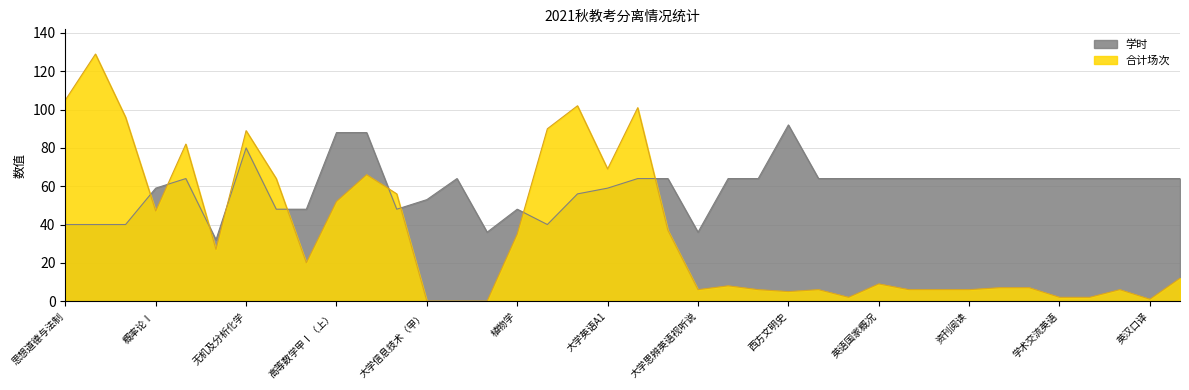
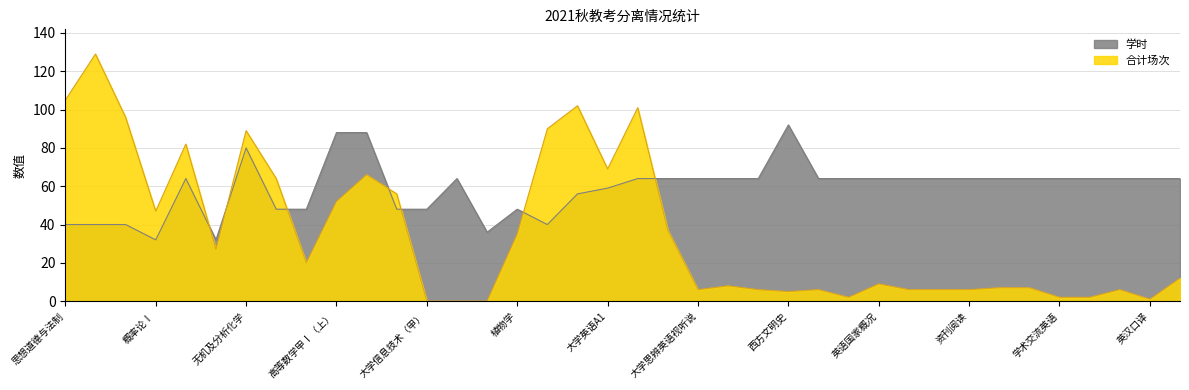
  {
    "学时": {
      "思想道德与法制": 40,
-     "概率论Ⅰ": 59,
+     "概率论Ⅰ": 32,
      "无机及分析化学": 80,
      "高等数学甲Ⅰ（上）": 88,
-     "大学信息技术（甲）": 53,
+     "大学信息技术（甲）": 48,
      "植物学": 48,
      "大学英语A1": 59,
-     "大学思辨英语视听说": 36,
+     "大学思辨英语视听说": 64,
      "西方文明史": 92,
      "英语国家概况": 64,
      "资刊阅读": 64,
      "学术交流英语": 64,
      "英汉口译": 64
    },
    "合计场次": {
      "思想道德与法制": 105,
      "概率论Ⅰ": 47,
      "无机及分析化学": 89,
      "高等数学甲Ⅰ（上）": 52,
      "大学信息技术（甲）": 0,
      "植物学": 35,
      "大学英语A1": 69,
      "大学思辨英语视听说": 6,
      "西方文明史": 5,
      "英语国家概况": 9,
      "资刊阅读": 6,
      "学术交流英语": 2,
      "英汉口译": 1
    }
  }
